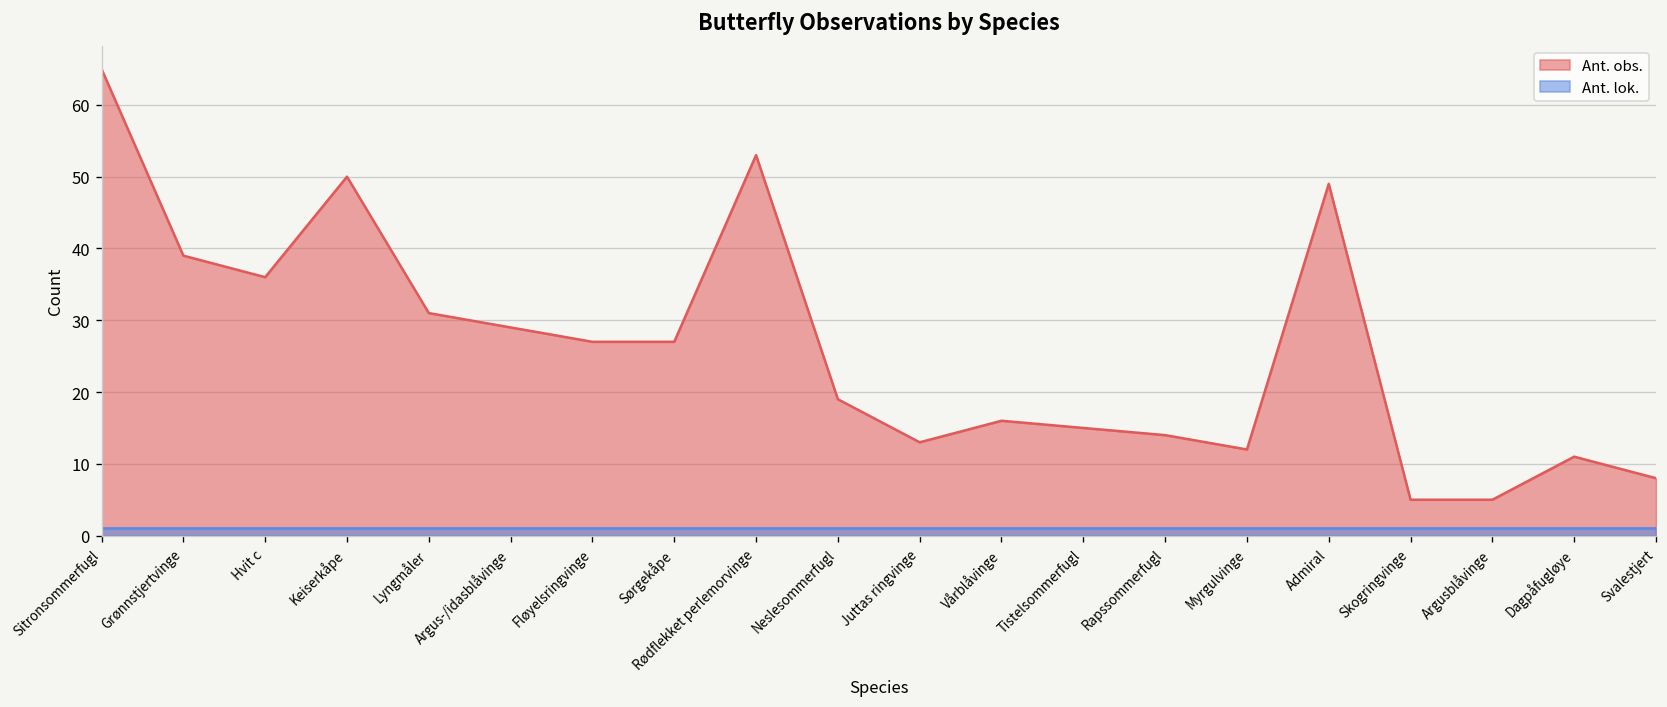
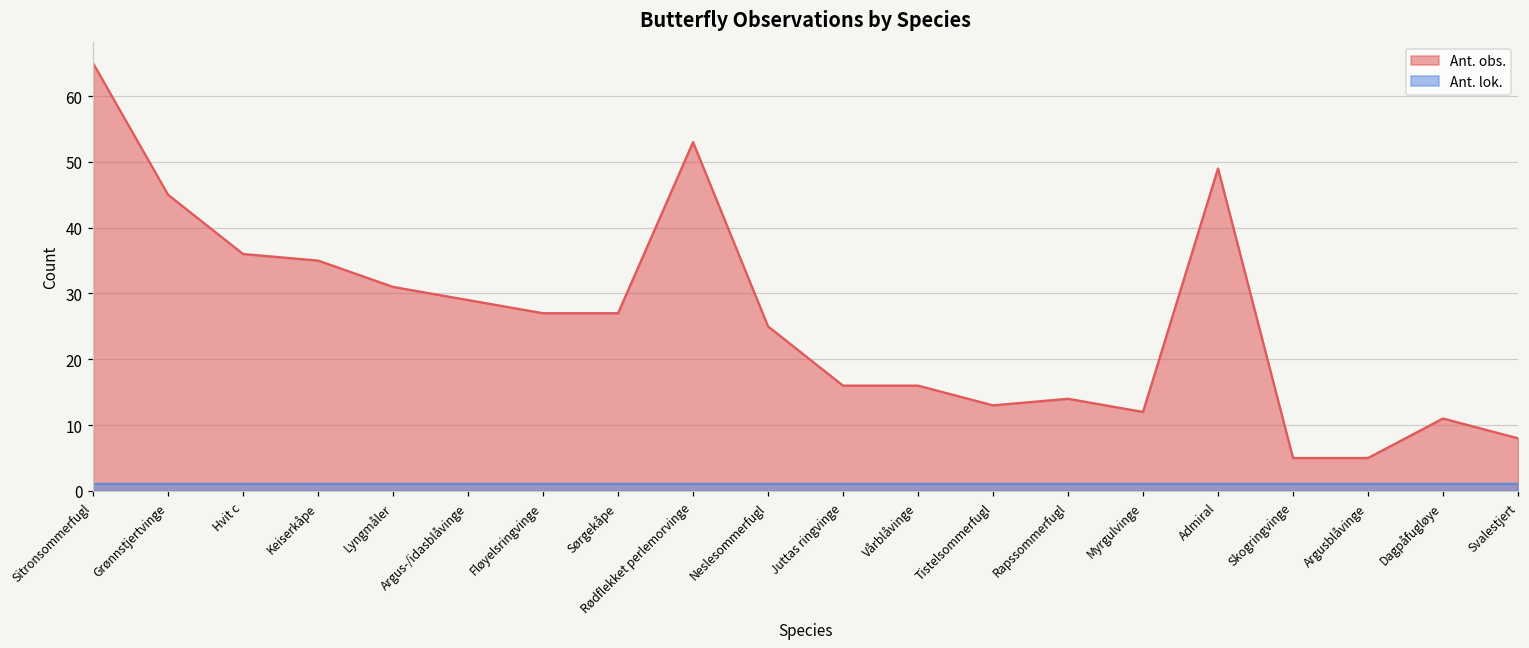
  {
    "Ant. obs.": {
      "Sitronsommerfugl": 65,
-     "Grønnstjertvinge": 39,
+     "Grønnstjertvinge": 45,
      "Hvit c": 36,
-     "Keiserkåpe": 50,
+     "Keiserkåpe": 35,
      "Lyngmåler": 31,
      "Argus-/idasblåvinge": 29,
      "Fløyelsringvinge": 27,
      "Sørgekåpe": 27,
      "Rødflekket perlemorvinge": 53,
-     "Neslesommerfugl": 19,
-     "Juttas ringvinge": 13,
+     "Neslesommerfugl": 25,
+     "Juttas ringvinge": 16,
      "Vårblåvinge": 16,
-     "Tistelsommerfugl": 15,
+     "Tistelsommerfugl": 13,
      "Rapssommerfugl": 14,
      "Myrgulvinge": 12,
      "Admiral": 49,
      "Skogringvinge": 5,
      "Argusblåvinge": 5,
      "Dagpåfugløye": 11,
      "Svalestjert": 8
    },
    "Ant. lok.": {
      "Sitronsommerfugl": 1,
      "Grønnstjertvinge": 1,
      "Hvit c": 1,
      "Keiserkåpe": 1,
      "Lyngmåler": 1,
      "Argus-/idasblåvinge": 1,
      "Fløyelsringvinge": 1,
      "Sørgekåpe": 1,
      "Rødflekket perlemorvinge": 1,
      "Neslesommerfugl": 1,
      "Juttas ringvinge": 1,
      "Vårblåvinge": 1,
      "Tistelsommerfugl": 1,
      "Rapssommerfugl": 1,
      "Myrgulvinge": 1,
      "Admiral": 1,
      "Skogringvinge": 1,
      "Argusblåvinge": 1,
      "Dagpåfugløye": 1,
      "Svalestjert": 1
    }
  }
